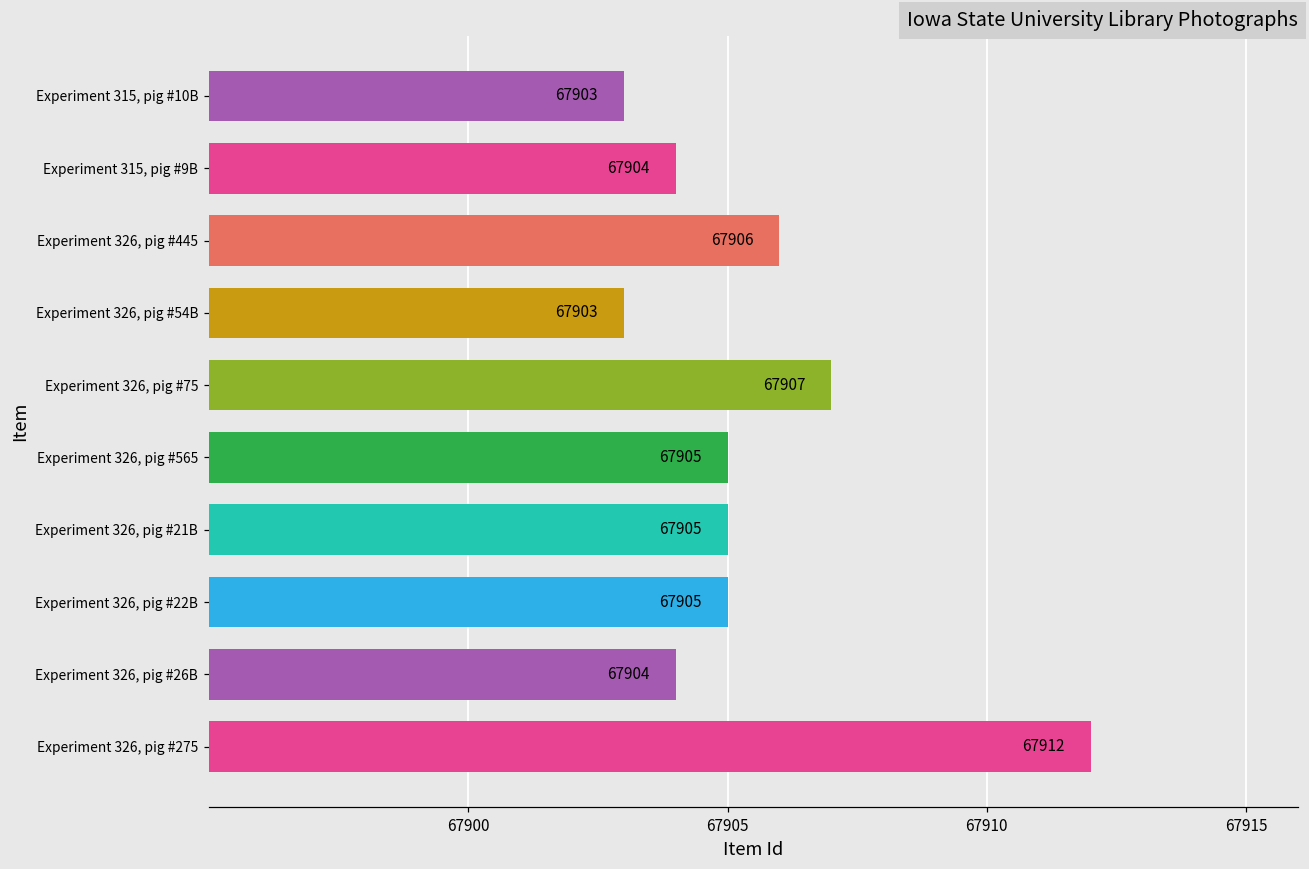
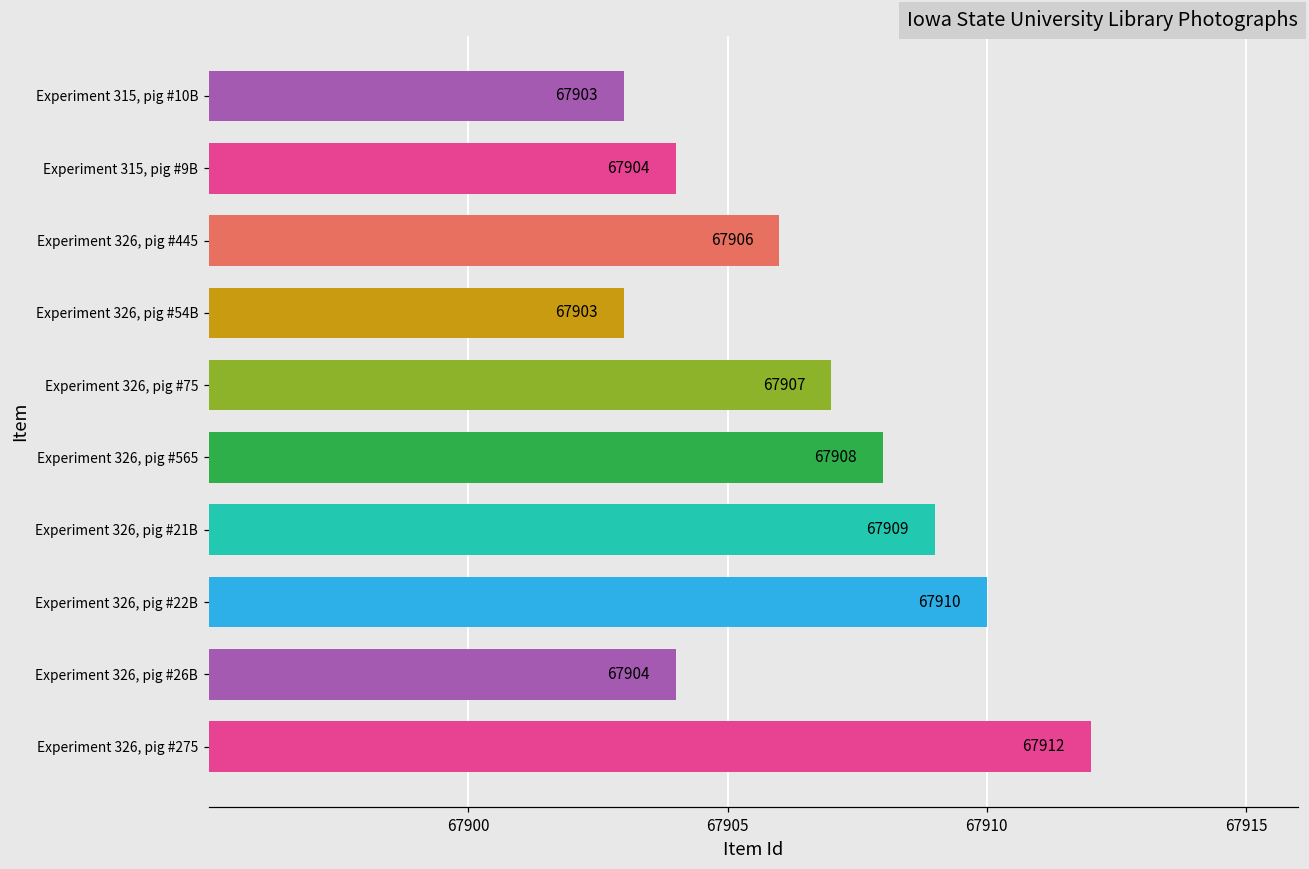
  {
    "Experiment 315, pig #10B": 67903,
    "Experiment 315, pig #9B": 67904,
    "Experiment 326, pig #445": 67906,
    "Experiment 326, pig #54B": 67903,
    "Experiment 326, pig #75": 67907,
-   "Experiment 326, pig #565": 67905,
-   "Experiment 326, pig #21B": 67905,
-   "Experiment 326, pig #22B": 67905,
+   "Experiment 326, pig #565": 67908,
+   "Experiment 326, pig #21B": 67909,
+   "Experiment 326, pig #22B": 67910,
    "Experiment 326, pig #26B": 67904,
    "Experiment 326, pig #275": 67912
  }
